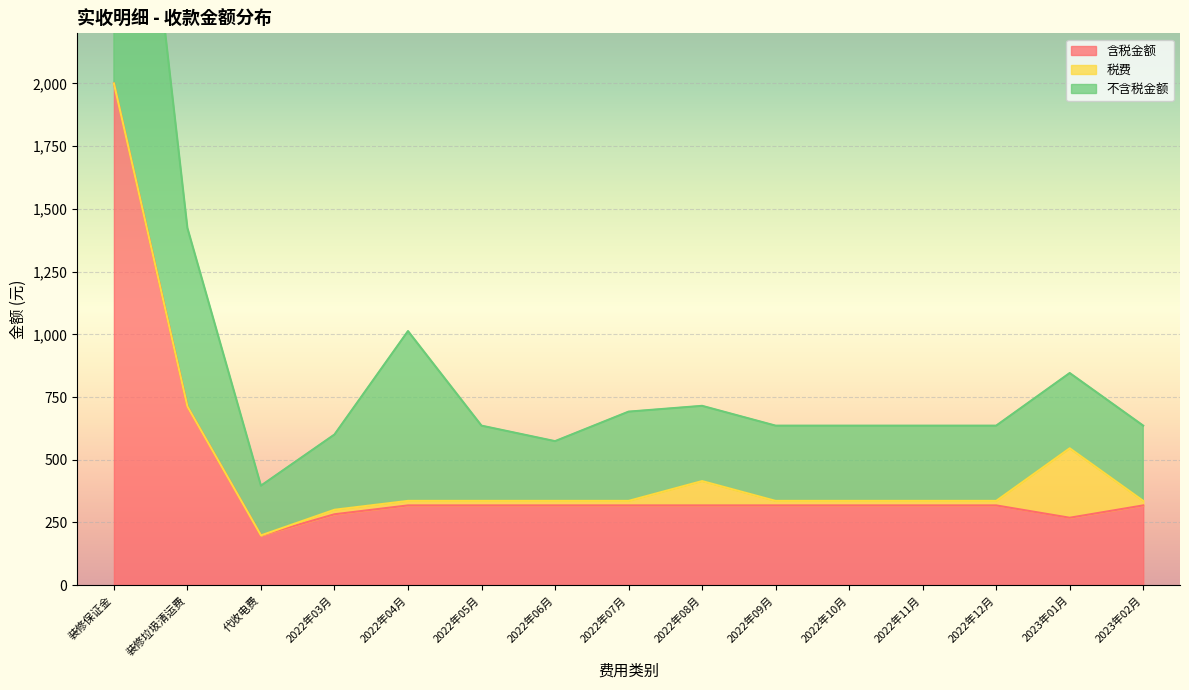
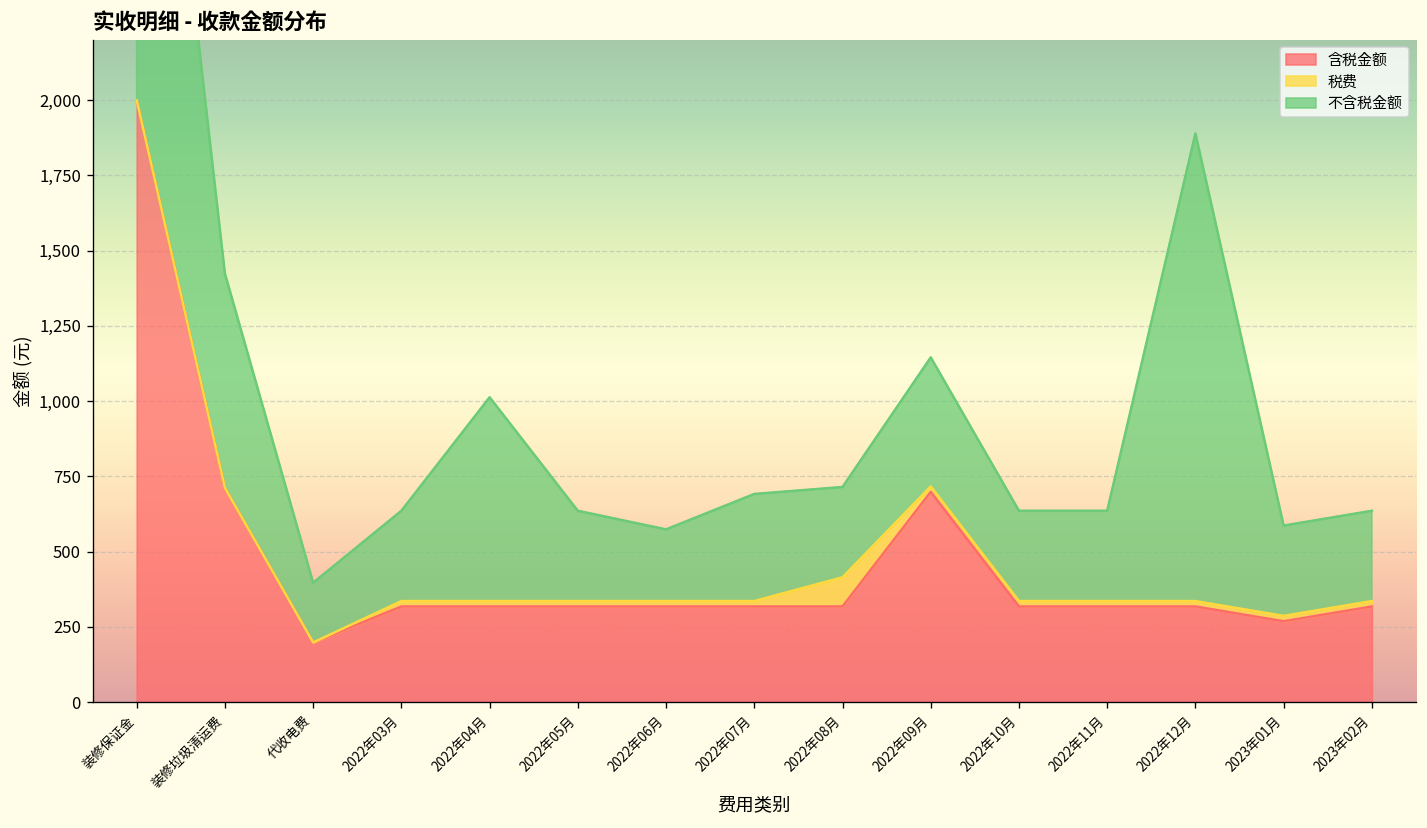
  {
    "含税金额": {
-     "2022年03月": "280",
+     "2022年03月": "320",
      "2022年04月": "320",
      "2022年05月": "320",
      "2022年06月": "320",
      "2022年07月": "320",
      "2022年08月": "320",
-     "2022年09月": "320",
+     "2022年09月": "700",
      "2022年10月": "320",
      "2022年11月": "320",
      "2022年12月": "320",
      "2023年01月": "270",
      "2023年02月": "320"
    },
    "税费": {
      "2022年03月": "20",
      "2022年04月": "20",
      "2022年05月": "20",
      "2022年06月": "20",
      "2022年07月": "20",
      "2022年08月": "100",
      "2022年09月": "20",
      "2022年10月": "20",
      "2022年11月": "20",
      "2022年12月": "20",
-     "2023年01月": "280",
+     "2023年01月": "20",
      "2023年02月": "20"
    },
    "不含税金额": {
      "装修垃圾清运费": "710",
      "代收电费": "200",
      "2022年03月": "300",
      "2022年04月": "680",
      "2022年05月": "300",
      "2022年06月": "240",
      "2022年07月": "360",
      "2022年08月": "300",
-     "2022年09月": "300",
+     "2022年09月": "430",
      "2022年10月": "300",
      "2022年11月": "300",
-     "2022年12月": "300",
+     "2022年12月": "1,550",
      "2023年01月": "300",
      "2023年02月": "300"
    }
  }
